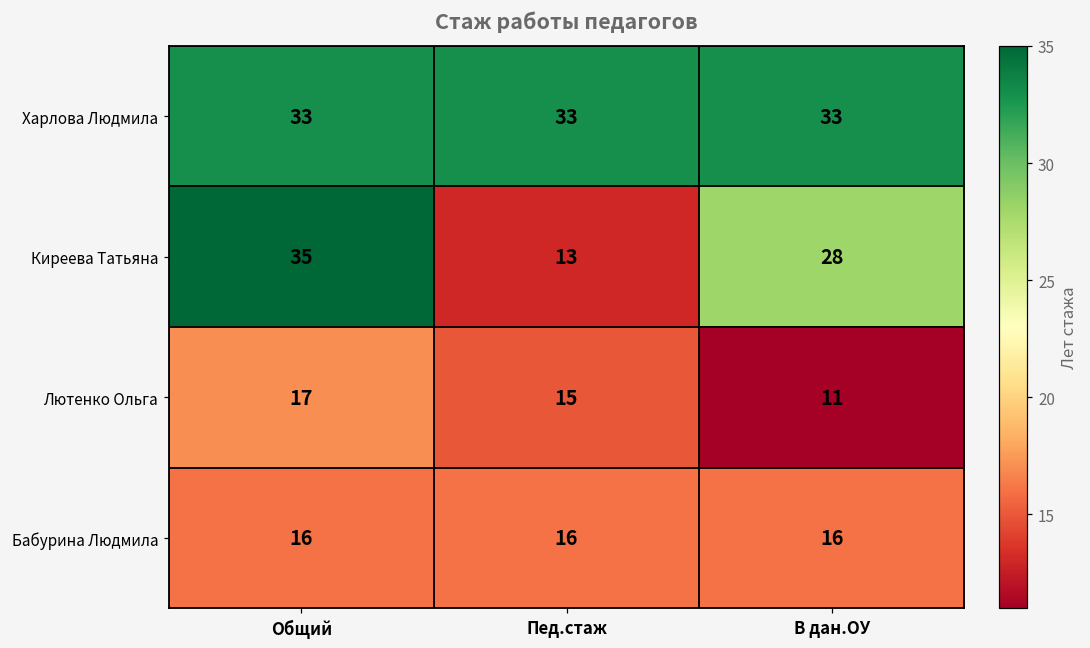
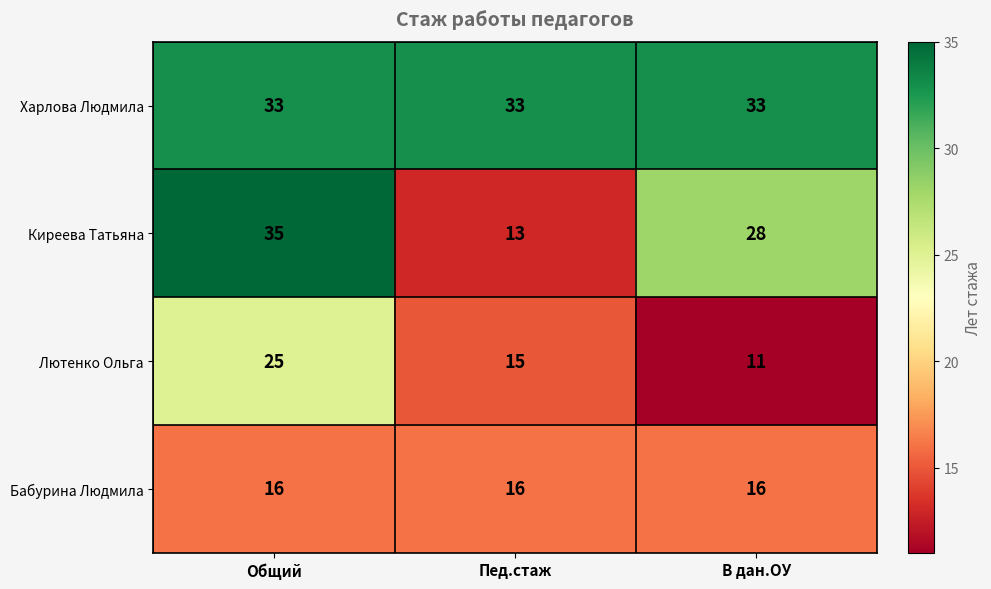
  {
    "Харлова Людмила": {
      "Общий": 33,
      "Пед.стаж": 33,
      "В дан.ОУ": 33
    },
    "Киреева Татьяна": {
      "Общий": 35,
      "Пед.стаж": 13,
      "В дан.ОУ": 28
    },
    "Лютенко Ольга": {
-     "Общий": 17,
+     "Общий": 25,
      "Пед.стаж": 15,
      "В дан.ОУ": 11
    },
    "Бабурина Людмила": {
      "Общий": 16,
      "Пед.стаж": 16,
      "В дан.ОУ": 16
    }
  }
